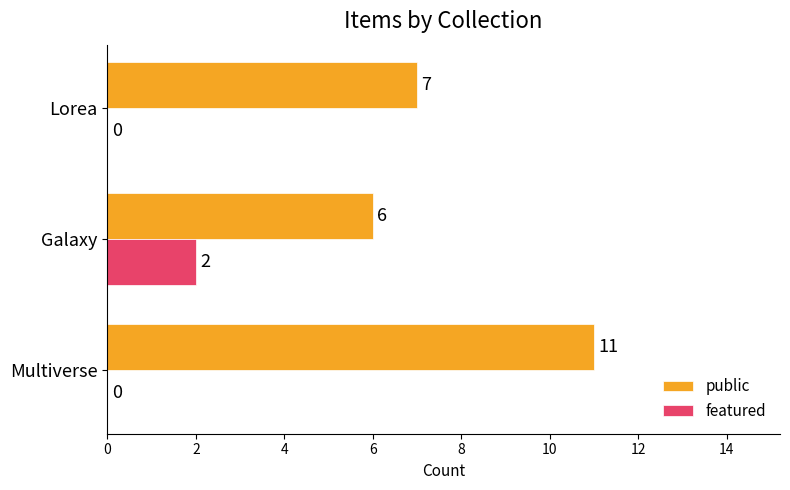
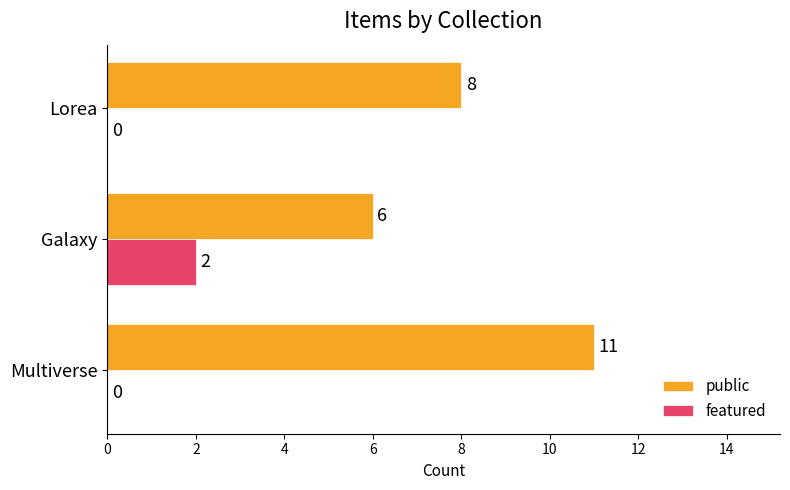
  {
    "public": {
-     "Lorea": 7,
+     "Lorea": 8,
      "Galaxy": 6,
      "Multiverse": 11
    },
    "featured": {
      "Lorea": 0,
      "Galaxy": 2,
      "Multiverse": 0
    }
  }
